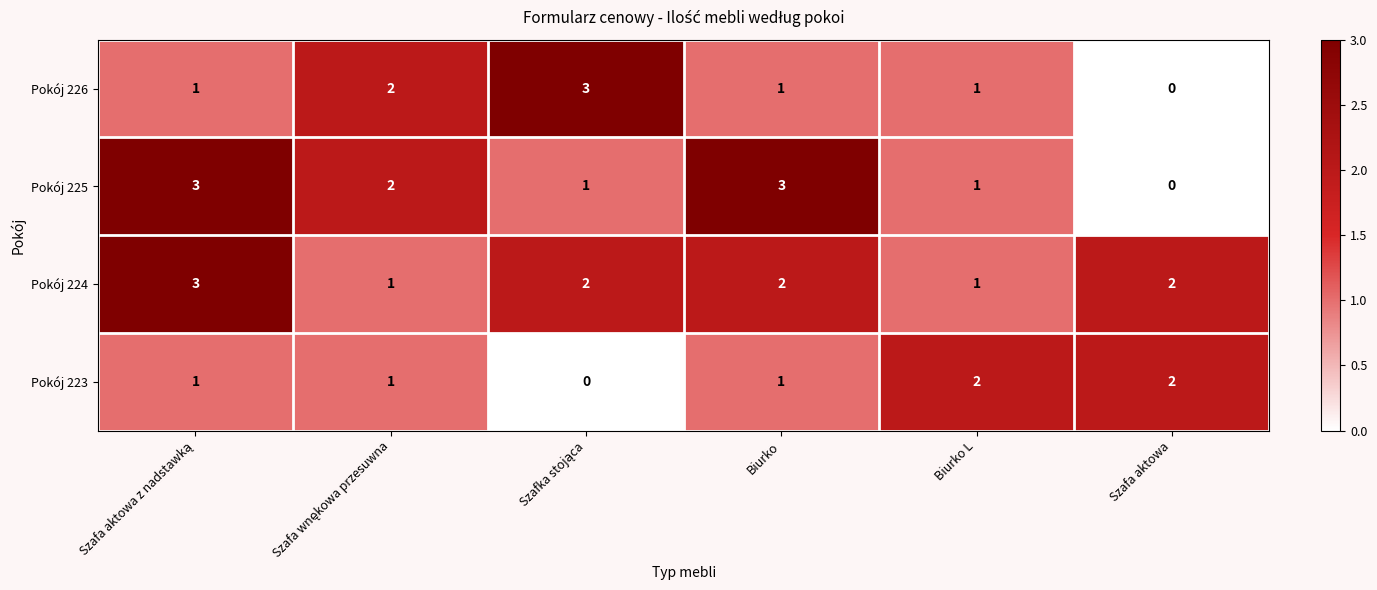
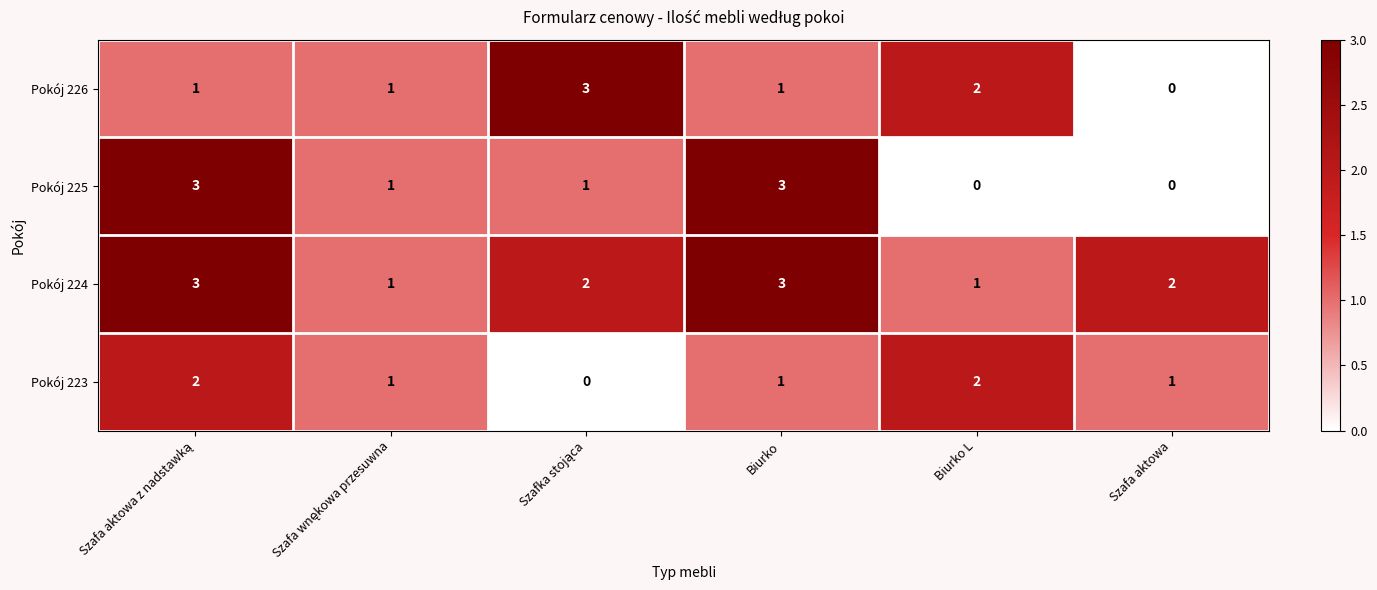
  {
    "Pokój 226": {
      "Szafa aktowa z nadstawką": 1,
-     "Szafa wnękowa przesuwna": 2,
+     "Szafa wnękowa przesuwna": 1,
      "Szafka stojąca": 3,
      "Biurko": 1,
-     "Biurko L": 1,
+     "Biurko L": 2,
      "Szafa aktowa": 0
    },
    "Pokój 225": {
      "Szafa aktowa z nadstawką": 3,
-     "Szafa wnękowa przesuwna": 2,
+     "Szafa wnękowa przesuwna": 1,
      "Szafka stojąca": 1,
      "Biurko": 3,
-     "Biurko L": 1,
+     "Biurko L": 0,
      "Szafa aktowa": 0
    },
    "Pokój 224": {
      "Szafa aktowa z nadstawką": 3,
      "Szafa wnękowa przesuwna": 1,
      "Szafka stojąca": 2,
-     "Biurko": 2,
+     "Biurko": 3,
      "Biurko L": 1,
      "Szafa aktowa": 2
    },
    "Pokój 223": {
-     "Szafa aktowa z nadstawką": 1,
+     "Szafa aktowa z nadstawką": 2,
      "Szafa wnękowa przesuwna": 1,
      "Szafka stojąca": 0,
      "Biurko": 1,
      "Biurko L": 2,
-     "Szafa aktowa": 2
+     "Szafa aktowa": 1
    }
  }
